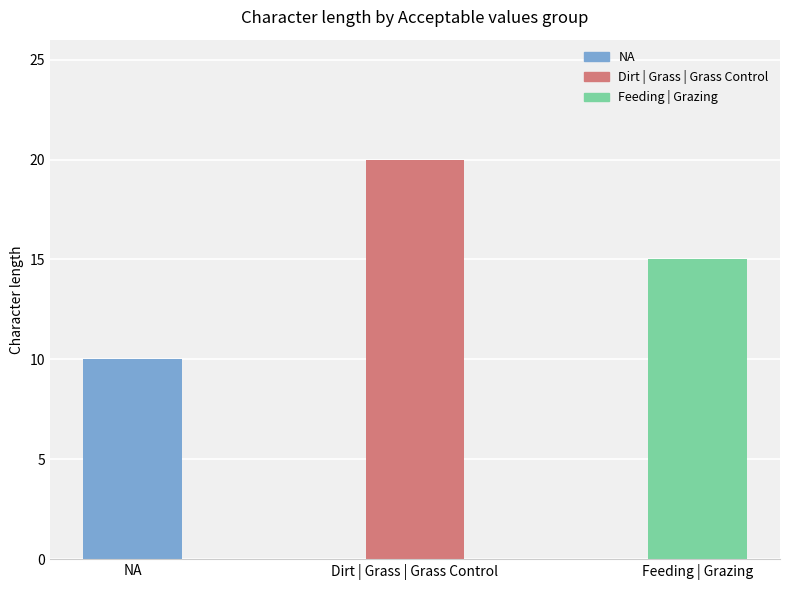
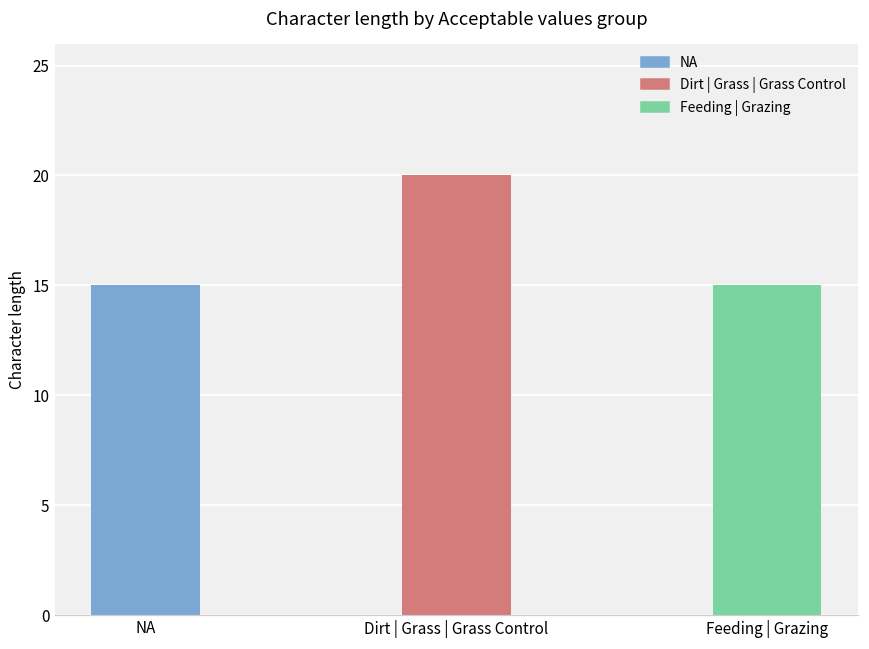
  {
-   "NA": 10,
+   "NA": 15,
    "Dirt | Grass | Grass Control": 20,
    "Feeding | Grazing": 15
  }
